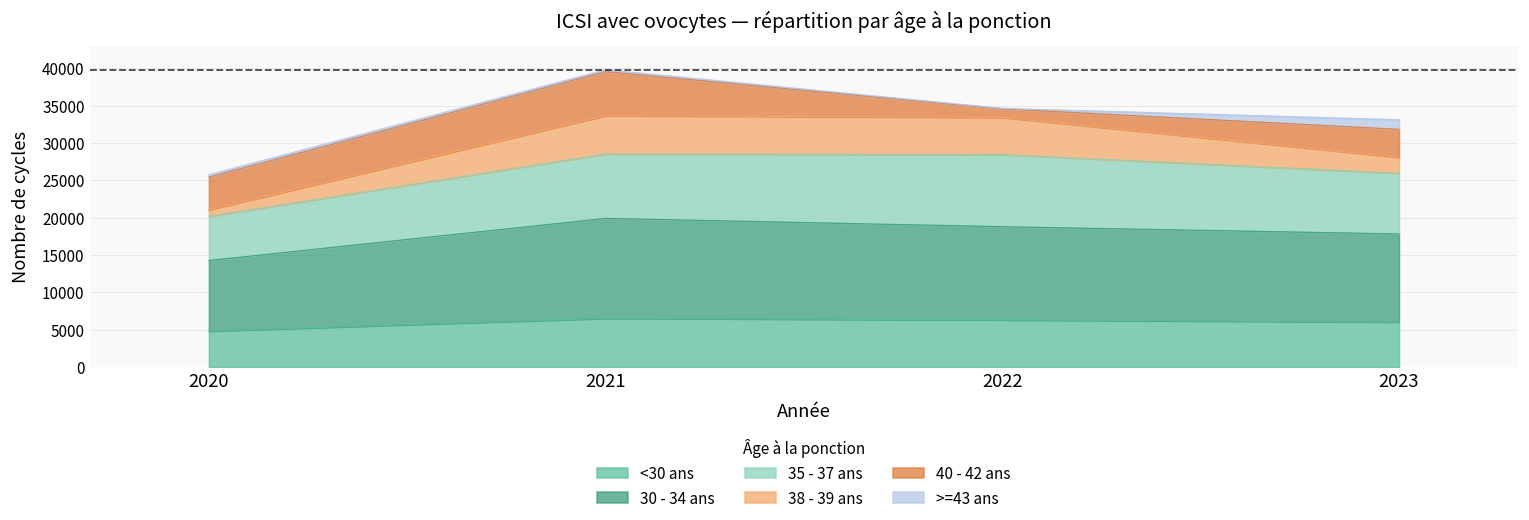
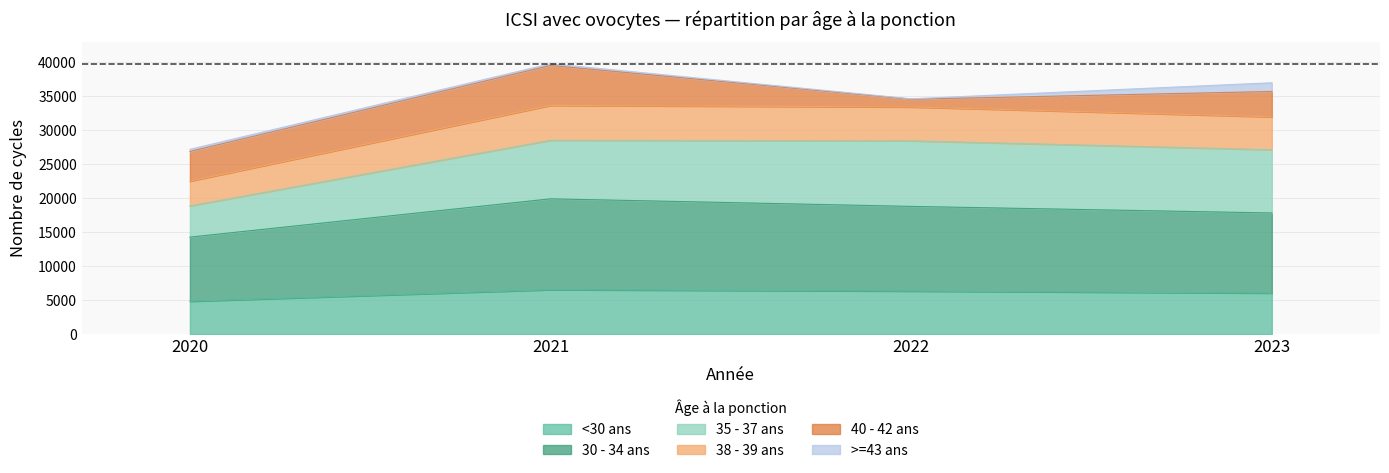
  {
    "35 - 37 ans": {
-     "2020": 6000,
+     "2020": 5000,
      "2021": 9000,
      "2022": 10000,
-     "2023": 8000
+     "2023": 9000
    },
    "38 - 39 ans": {
-     "2020": 1000,
+     "2020": 4000,
      "2021": 5000,
      "2022": 5000,
-     "2023": 2000
+     "2023": 5000
    },
    "40 - 42 ans": {
      "2023": 4000
    },
    ">=43 ans": {
      "2023": 1000
    }
  }
